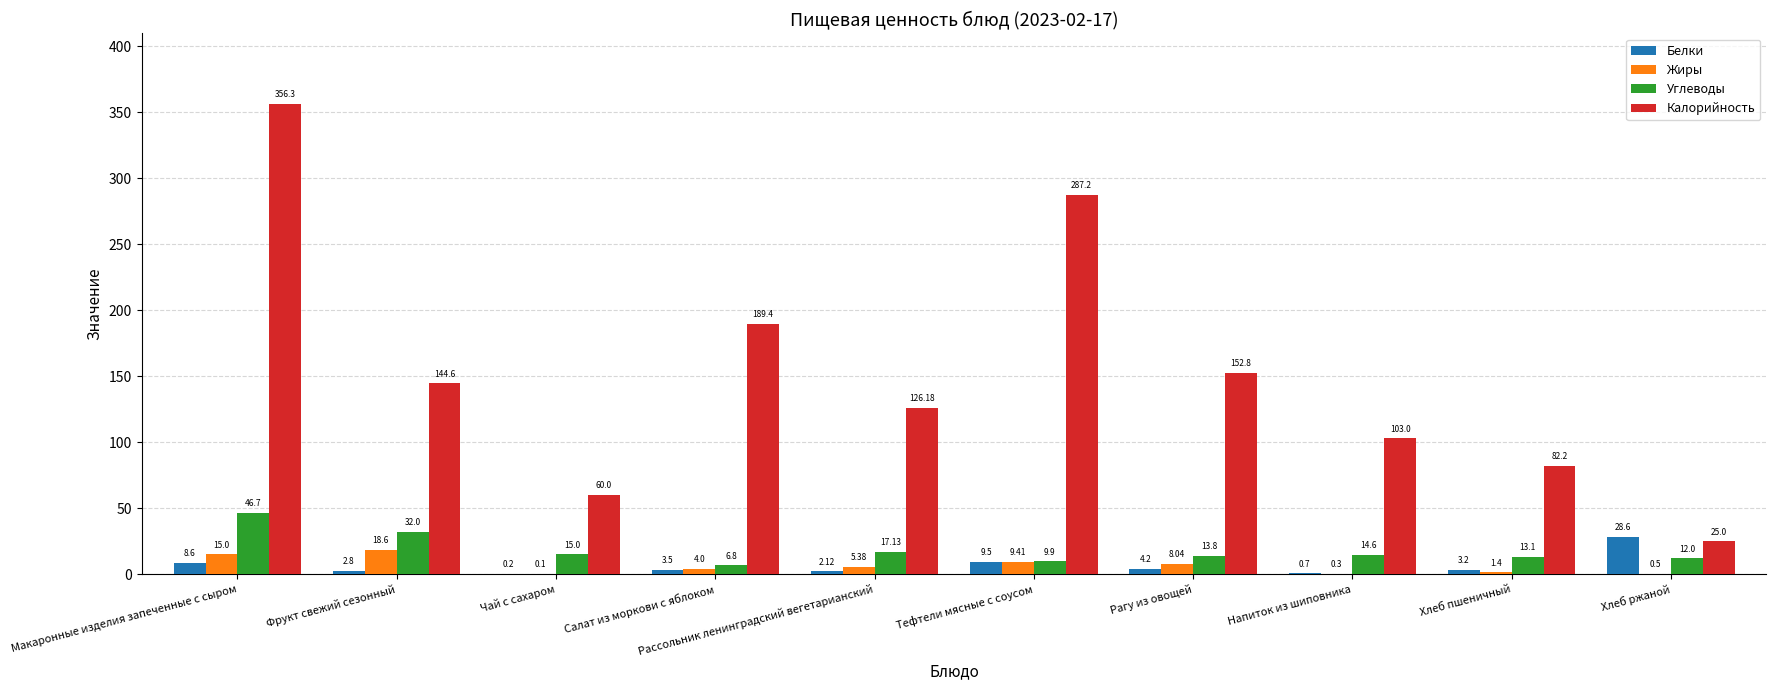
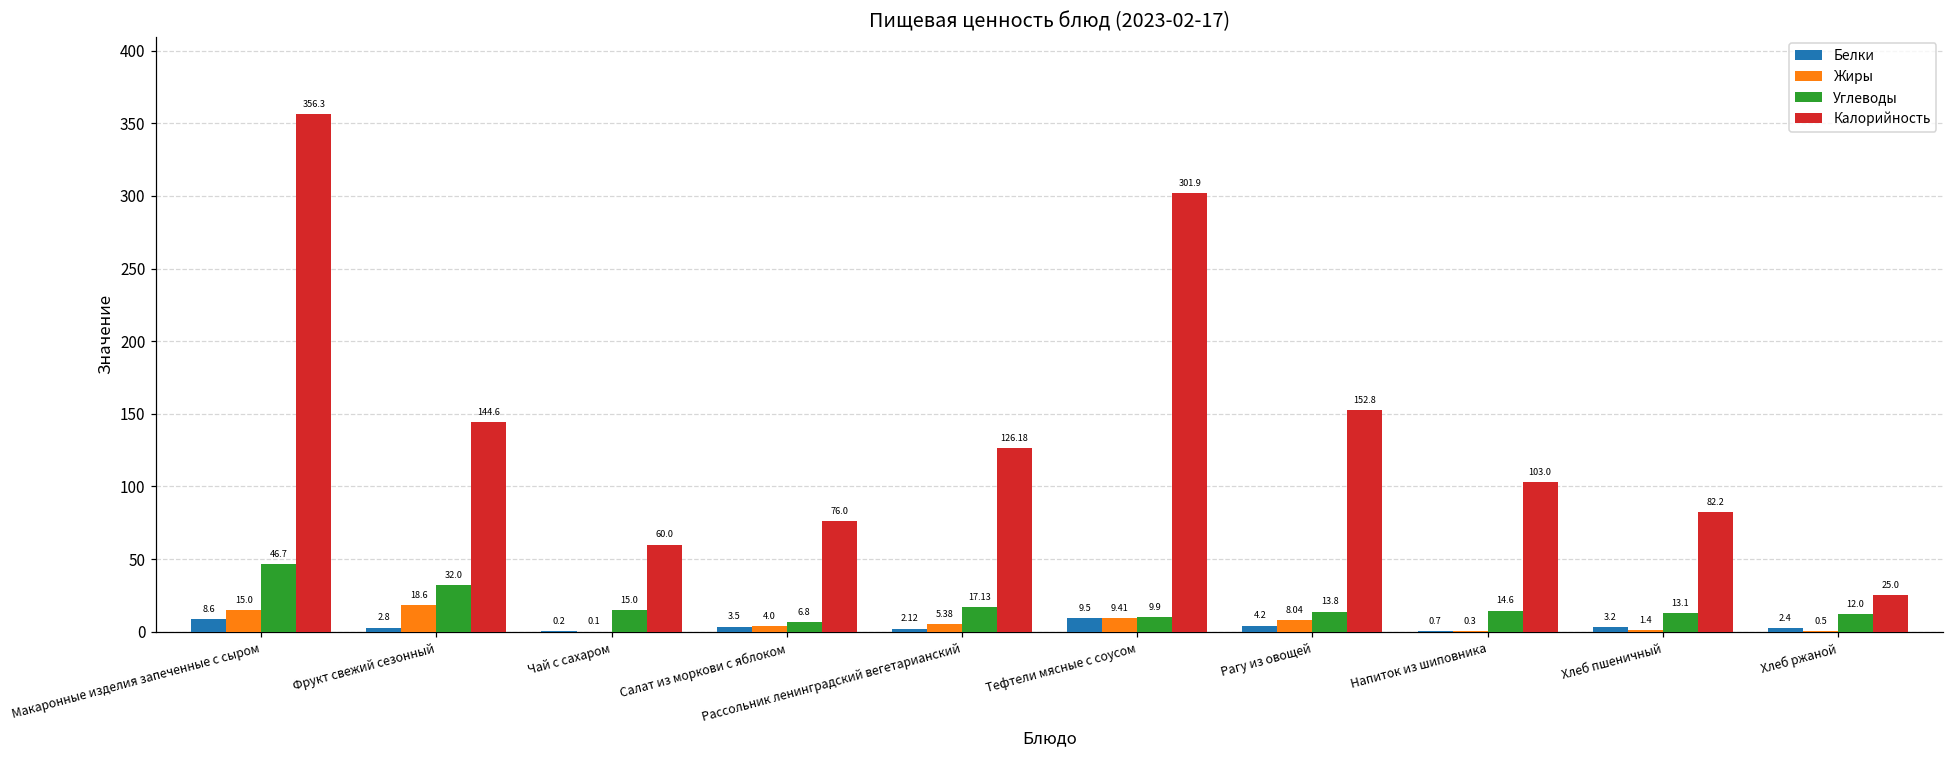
  {
    "Белки": {
      "Макаронные изделия запеченные с сыром": 8.6,
      "Фрукт свежий сезонный": 2.8,
      "Чай с сахаром": 0.2,
      "Салат из моркови с яблоком": 3.5,
      "Рассольник ленинградский вегетарианский": 2.12,
      "Тефтели мясные с соусом": 9.5,
      "Рагу из овощей": 4.2,
      "Напиток из шиповника": 0.7,
      "Хлеб пшеничный": 3.2,
-     "Хлеб ржаной": 28.6
+     "Хлеб ржаной": 2.4
    },
    "Жиры": {
      "Макаронные изделия запеченные с сыром": 15.0,
      "Фрукт свежий сезонный": 18.6,
      "Чай с сахаром": 0.1,
      "Салат из моркови с яблоком": 4.0,
      "Рассольник ленинградский вегетарианский": 5.38,
      "Тефтели мясные с соусом": 9.41,
      "Рагу из овощей": 8.04,
      "Напиток из шиповника": 0.3,
      "Хлеб пшеничный": 1.4,
      "Хлеб ржаной": 0.5
    },
    "Углеводы": {
      "Макаронные изделия запеченные с сыром": 46.7,
      "Фрукт свежий сезонный": 32.0,
      "Чай с сахаром": 15.0,
      "Салат из моркови с яблоком": 6.8,
      "Рассольник ленинградский вегетарианский": 17.13,
      "Тефтели мясные с соусом": 9.9,
      "Рагу из овощей": 13.8,
      "Напиток из шиповника": 14.6,
      "Хлеб пшеничный": 13.1,
      "Хлеб ржаной": 12.0
    },
    "Калорийность": {
      "Макаронные изделия запеченные с сыром": 356.3,
      "Фрукт свежий сезонный": 144.6,
      "Чай с сахаром": 60.0,
-     "Салат из моркови с яблоком": 189.4,
+     "Салат из моркови с яблоком": 76.0,
      "Рассольник ленинградский вегетарианский": 126.18,
-     "Тефтели мясные с соусом": 287.2,
+     "Тефтели мясные с соусом": 301.9,
      "Рагу из овощей": 152.8,
      "Напиток из шиповника": 103.0,
      "Хлеб пшеничный": 82.2,
      "Хлеб ржаной": 25.0
    }
  }
